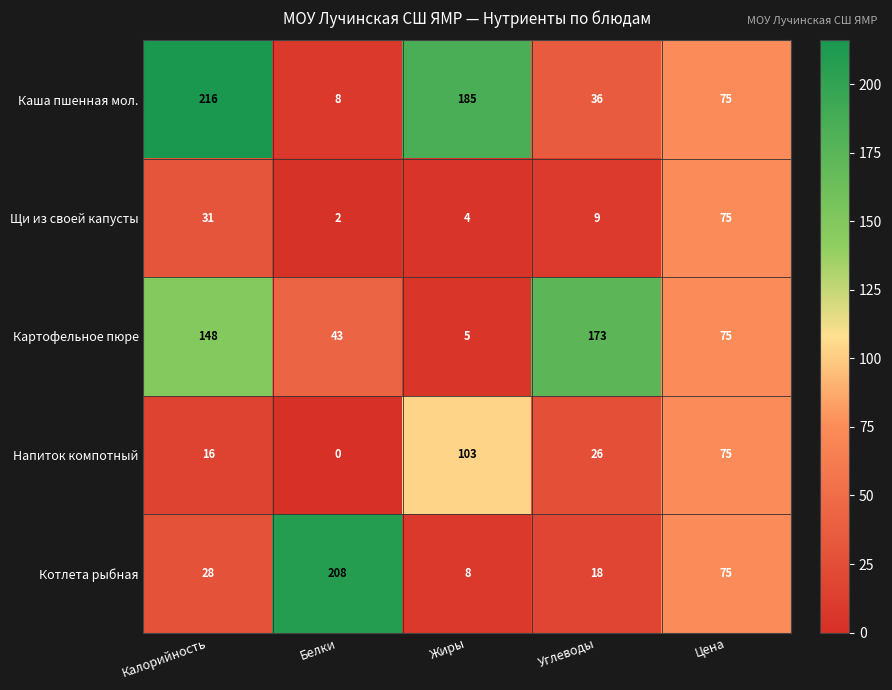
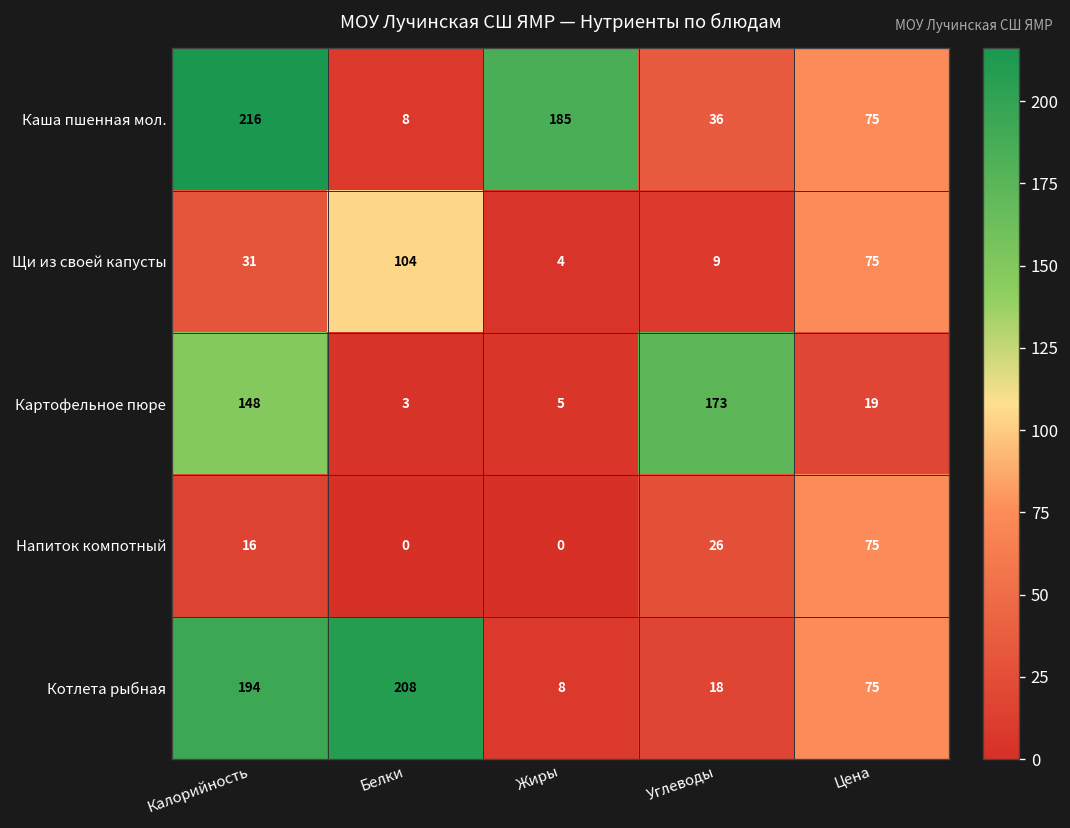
  {
    "Каша пшенная мол.": {
      "Калорийность": 216,
      "Белки": 8,
      "Жиры": 185,
      "Углеводы": 36,
      "Цена": 75
    },
    "Щи из своей капусты": {
      "Калорийность": 31,
-     "Белки": 2,
+     "Белки": 104,
      "Жиры": 4,
      "Углеводы": 9,
      "Цена": 75
    },
    "Картофельное пюре": {
      "Калорийность": 148,
-     "Белки": 43,
+     "Белки": 3,
      "Жиры": 5,
      "Углеводы": 173,
-     "Цена": 75
+     "Цена": 19
    },
    "Напиток компотный": {
      "Калорийность": 16,
      "Белки": 0,
-     "Жиры": 103,
+     "Жиры": 0,
      "Углеводы": 26,
      "Цена": 75
    },
    "Котлета рыбная": {
-     "Калорийность": 28,
+     "Калорийность": 194,
      "Белки": 208,
      "Жиры": 8,
      "Углеводы": 18,
      "Цена": 75
    }
  }
